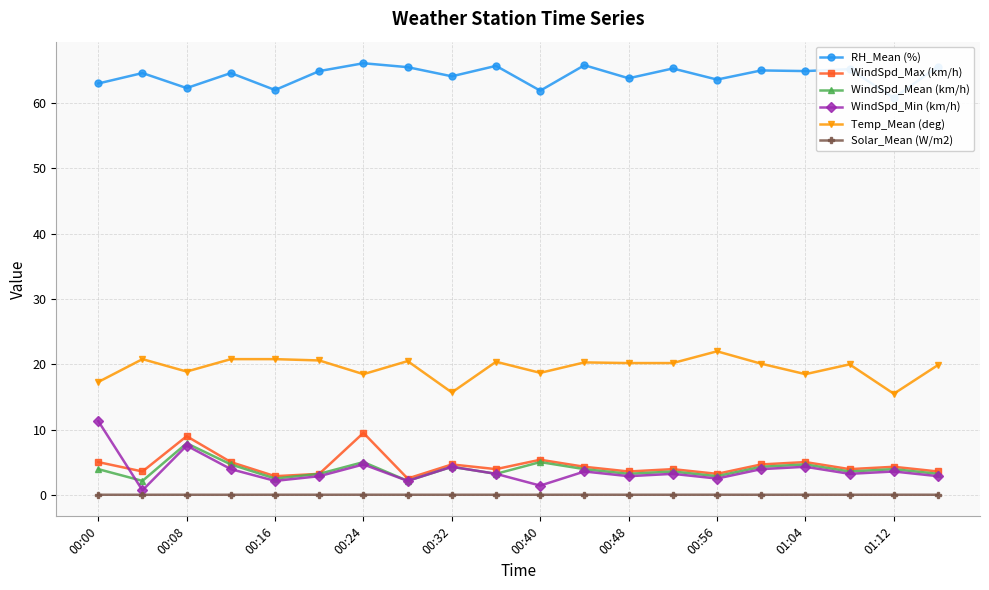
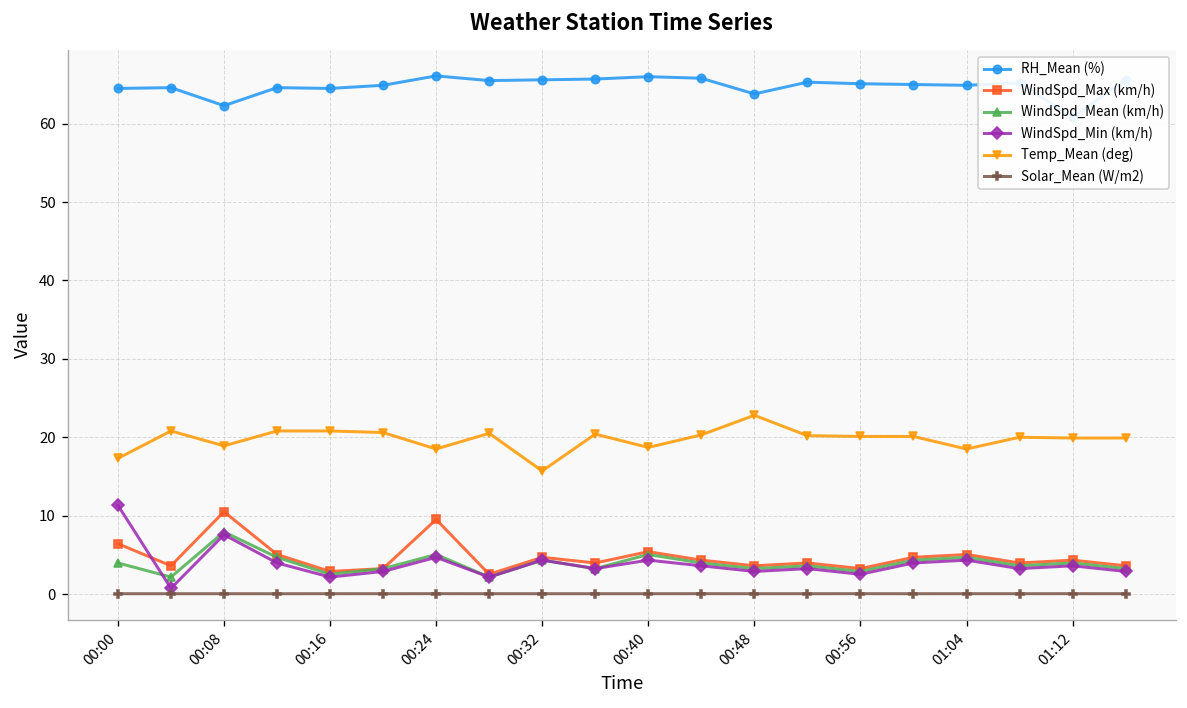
  {
    "RH_Mean (%)": {
-     "00:00": 63,
+     "00:00": 65,
      "00:08": 62,
-     "00:16": 62,
+     "00:16": 65,
      "00:24": 66,
-     "00:32": 64,
-     "00:40": 62,
+     "00:32": 66,
+     "00:40": 66,
      "00:48": 64,
-     "00:56": 64,
+     "00:56": 65,
      "01:04": 65
    },
    "WindSpd_Max (km/h)": {
-     "00:00": 5,
-     "00:08": 9,
+     "00:00": 6,
+     "00:08": 11,
      "00:24": 10
    },
    "WindSpd_Mean (km/h)": {
      "00:00": 4
    },
    "WindSpd_Min (km/h)": {
      "00:00": 11,
-     "00:40": 1
+     "00:40": 4
    },
    "Temp_Mean (deg)": {
      "00:00": 17,
      "00:08": 19,
      "00:16": 21,
      "00:24": 19,
      "00:32": 16,
      "00:40": 19,
-     "00:48": 20,
-     "00:56": 22,
+     "00:48": 23,
+     "00:56": 20,
      "01:04": 19,
-     "01:12": 16
+     "01:12": 20
    },
    "Solar_Mean (W/m2)": {
      "00:00": 0,
      "00:08": 0,
      "00:16": 0,
      "00:24": 0,
      "00:32": 0,
      "00:40": 0,
      "00:48": 0,
      "00:56": 0,
      "01:04": 0,
      "01:12": 0
    }
  }
